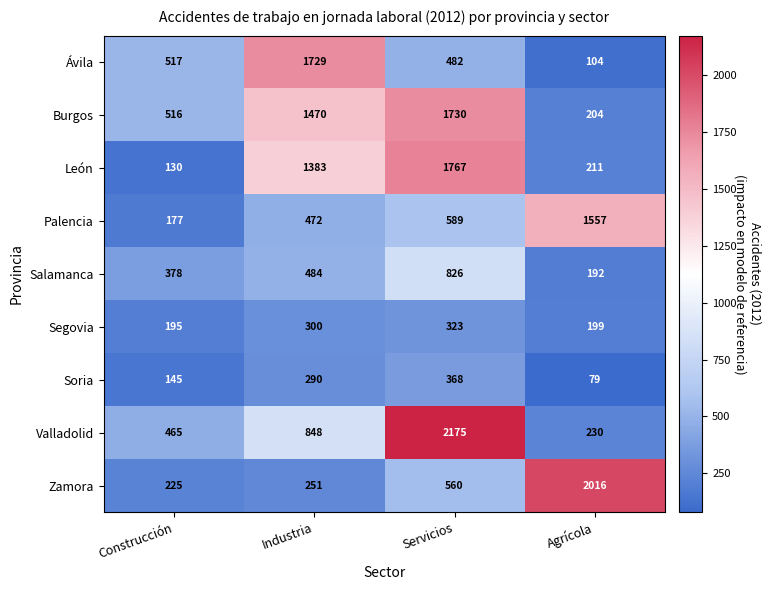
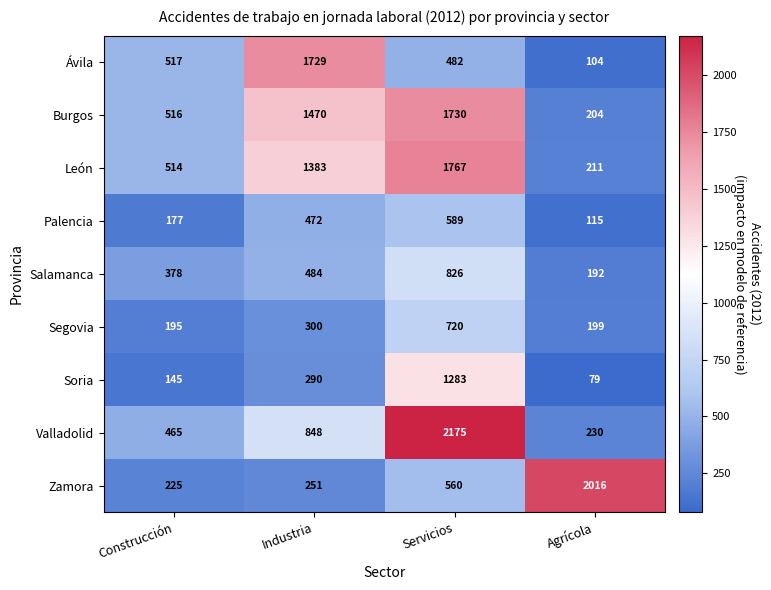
  {
    "Ávila": {
      "Construcción": 517,
      "Industria": 1729,
      "Servicios": 482,
      "Agrícola": 104
    },
    "Burgos": {
      "Construcción": 516,
      "Industria": 1470,
      "Servicios": 1730,
      "Agrícola": 204
    },
    "León": {
-     "Construcción": 130,
+     "Construcción": 514,
      "Industria": 1383,
      "Servicios": 1767,
      "Agrícola": 211
    },
    "Palencia": {
      "Construcción": 177,
      "Industria": 472,
      "Servicios": 589,
-     "Agrícola": 1557
+     "Agrícola": 115
    },
    "Salamanca": {
      "Construcción": 378,
      "Industria": 484,
      "Servicios": 826,
      "Agrícola": 192
    },
    "Segovia": {
      "Construcción": 195,
      "Industria": 300,
-     "Servicios": 323,
+     "Servicios": 720,
      "Agrícola": 199
    },
    "Soria": {
      "Construcción": 145,
      "Industria": 290,
-     "Servicios": 368,
+     "Servicios": 1283,
      "Agrícola": 79
    },
    "Valladolid": {
      "Construcción": 465,
      "Industria": 848,
      "Servicios": 2175,
      "Agrícola": 230
    },
    "Zamora": {
      "Construcción": 225,
      "Industria": 251,
      "Servicios": 560,
      "Agrícola": 2016
    }
  }
